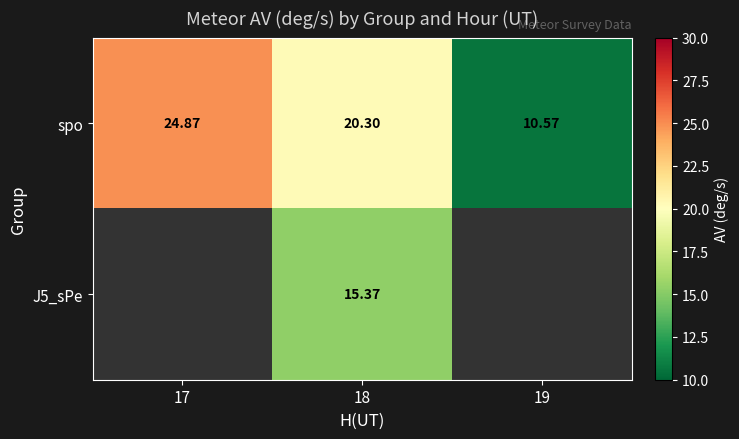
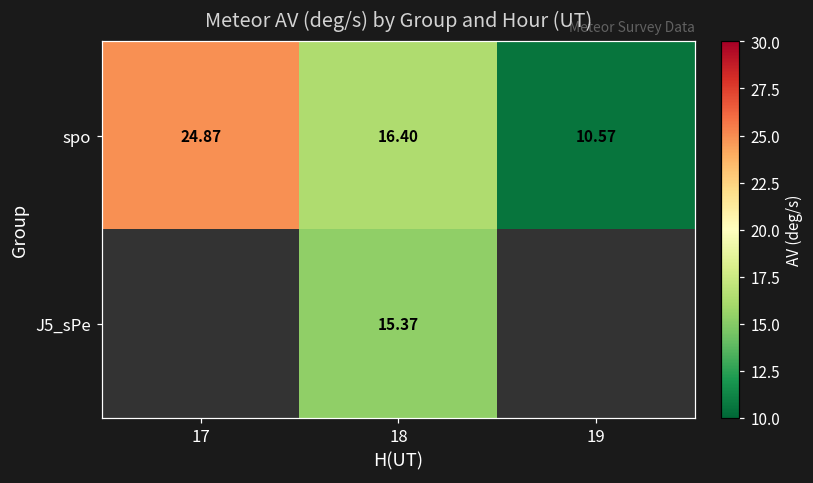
  {
    "spo": {
      "17": 24.87,
-     "18": 20.30,
+     "18": 16.40,
      "19": 10.57
    },
    "J5_sPe": {
      "18": 15.37
    }
  }
